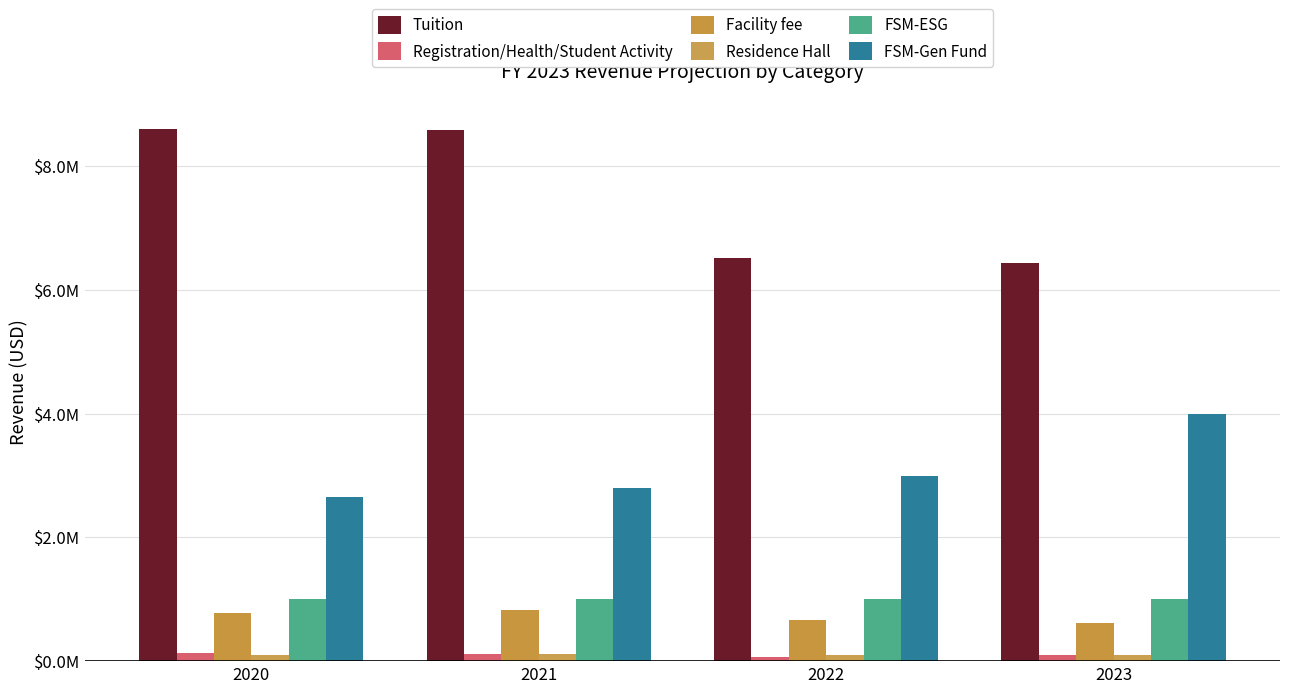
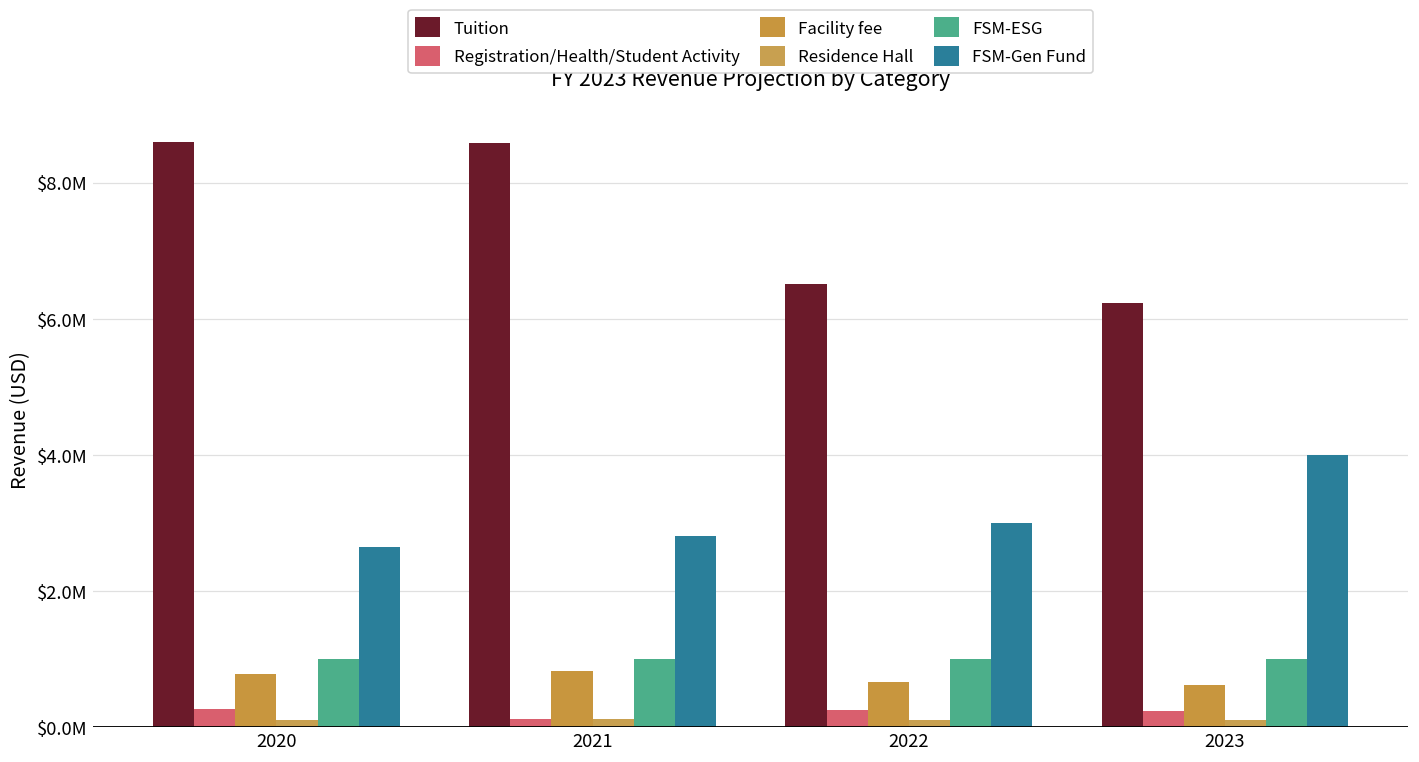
  {
    "Tuition": {
      "2020": "$8600000",
      "2021": "$8600000",
      "2022": "$6500000",
-     "2023": "$6400000"
+     "2023": "$6200000"
    },
    "Registration/Health/Student Activity": {
-     "2020": "$100000",
+     "2020": "$300000",
      "2021": "$100000",
-     "2022": "$100000",
-     "2023": "$100000"
+     "2022": "$200000",
+     "2023": "$200000"
    },
    "FSM-ESG": {
      "2020": "$1000000",
      "2021": "$1000000",
      "2022": "$1000000",
      "2023": "$1000000"
    },
    "FSM-Gen Fund": {
      "2020": "$2600000",
      "2021": "$2800000",
      "2022": "$3000000",
      "2023": "$4000000"
    }
  }
